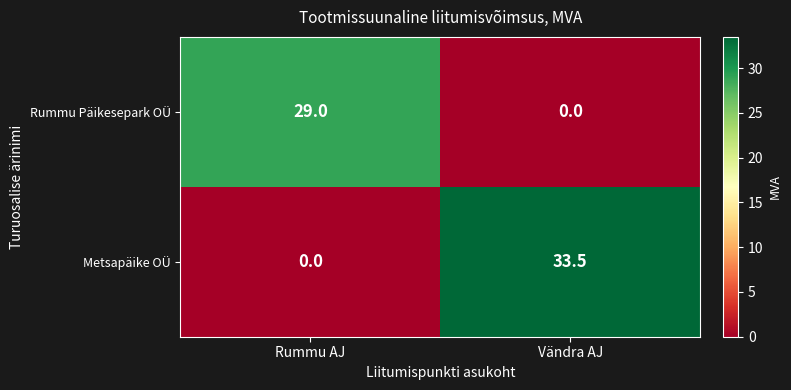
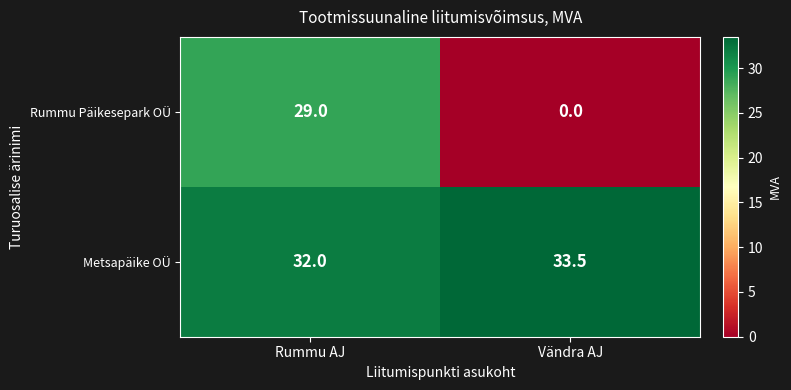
  {
    "Rummu Päikesepark OÜ": {
      "Rummu AJ": 29.0,
      "Vändra AJ": 0.0
    },
    "Metsapäike OÜ": {
-     "Rummu AJ": 0.0,
+     "Rummu AJ": 32.0,
      "Vändra AJ": 33.5
    }
  }
